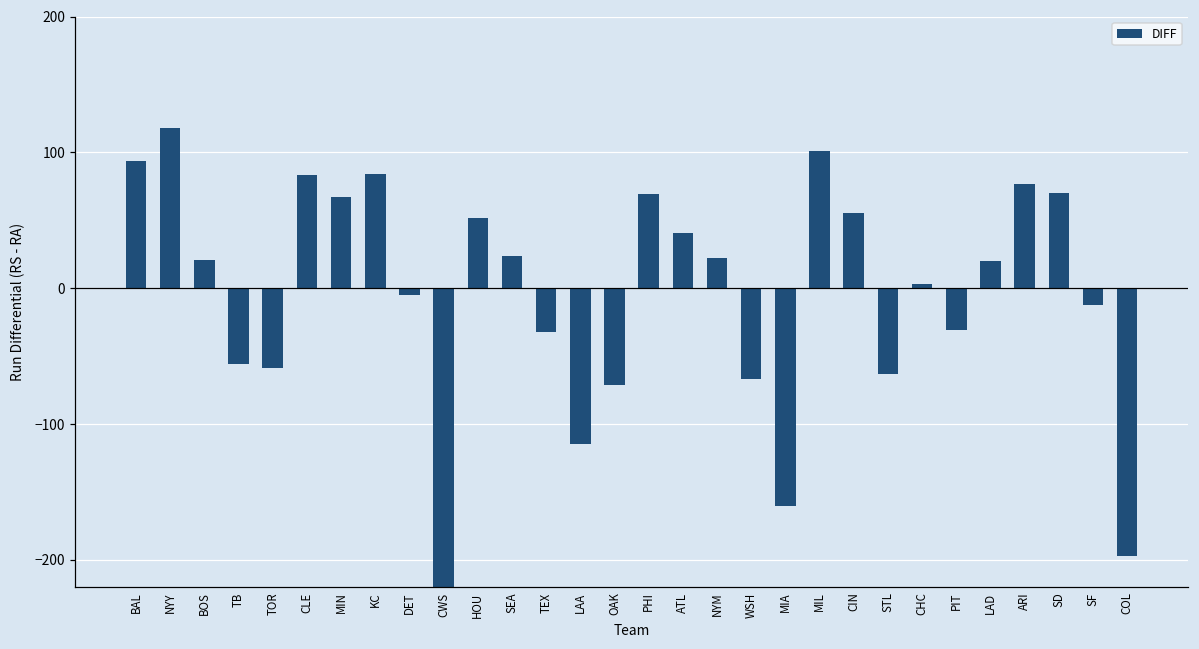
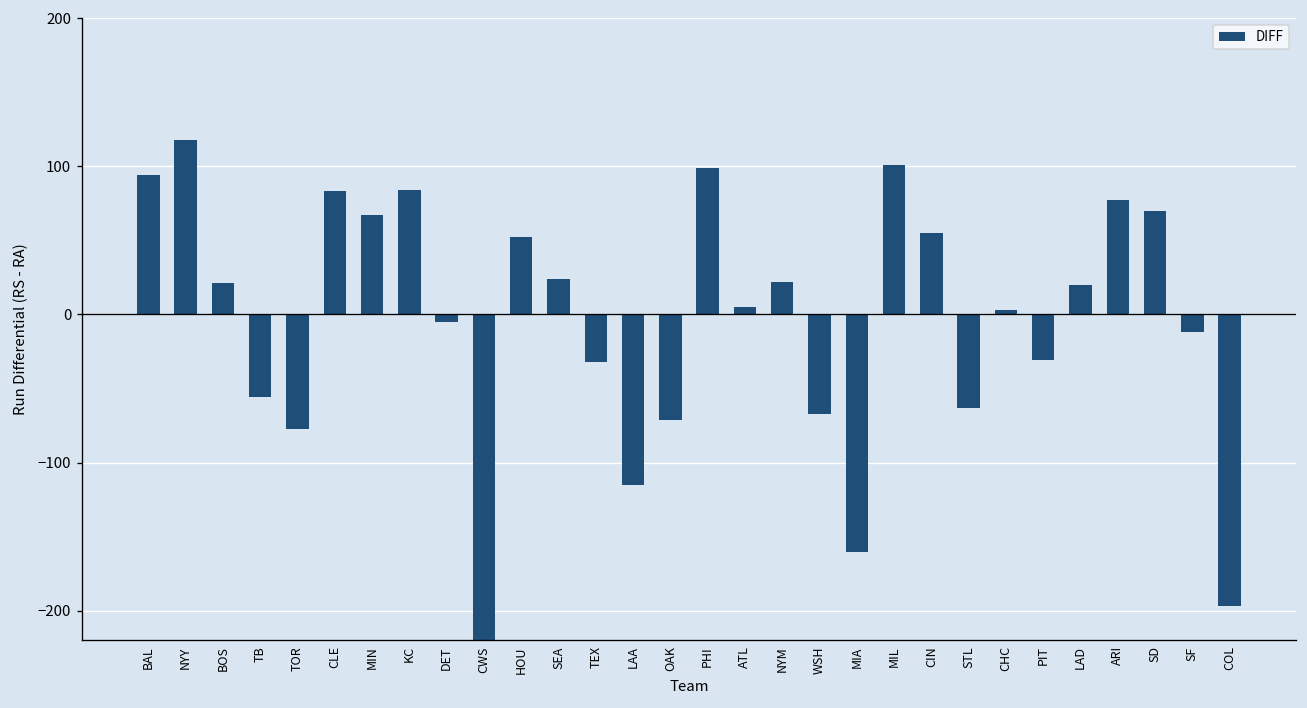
  {
    "BAL": 94,
    "NYY": 118,
    "BOS": 21,
    "TB": -56,
-   "TOR": -59,
+   "TOR": -77,
    "CLE": 83,
    "MIN": 67,
    "KC": 84,
    "DET": -5,
    "HOU": 52,
    "SEA": 24,
    "TEX": -32,
    "LAA": -115,
    "OAK": -71,
-   "PHI": 69,
-   "ATL": 41,
+   "PHI": 99,
+   "ATL": 5,
    "NYM": 22,
    "WSH": -67,
    "MIA": -160,
    "MIL": 101,
    "CIN": 55,
    "STL": -63,
    "CHC": 3,
    "PIT": -31,
    "LAD": 20,
    "ARI": 77,
    "SD": 70,
    "SF": -12,
    "COL": -197
  }
